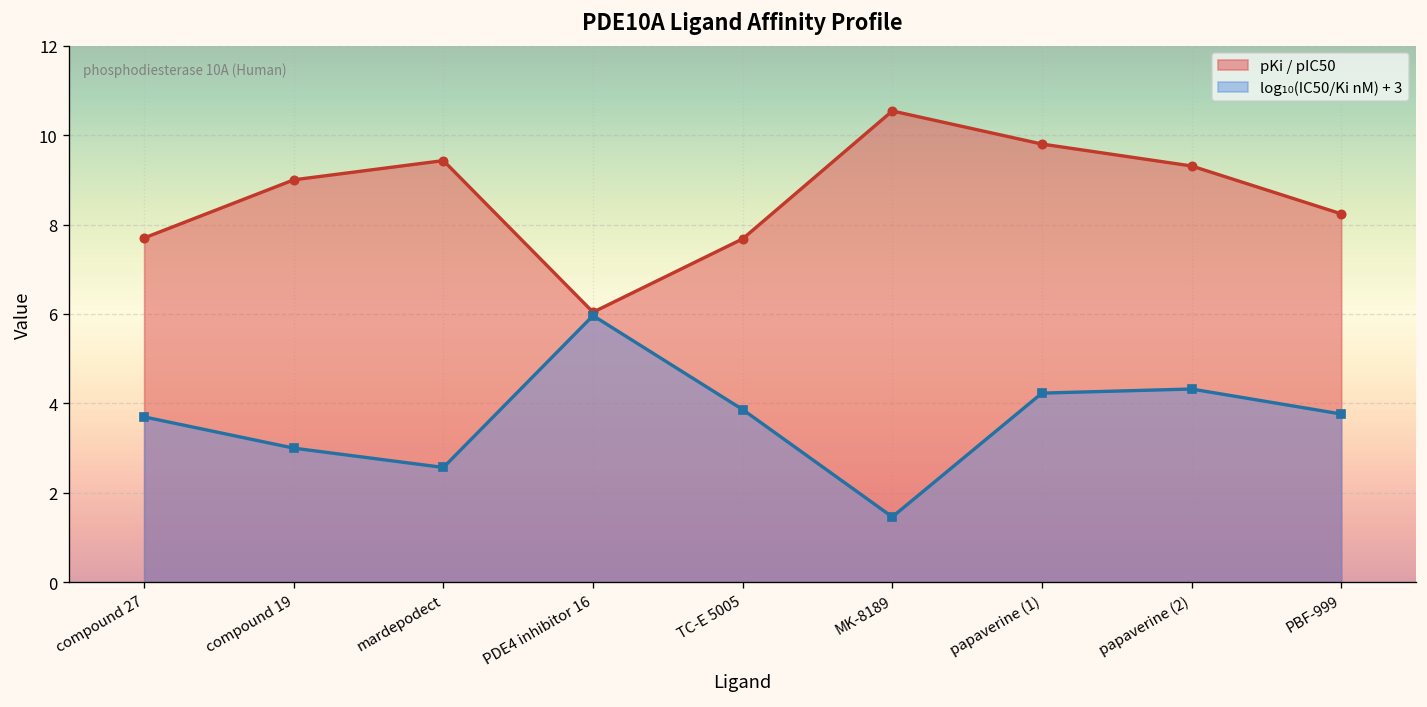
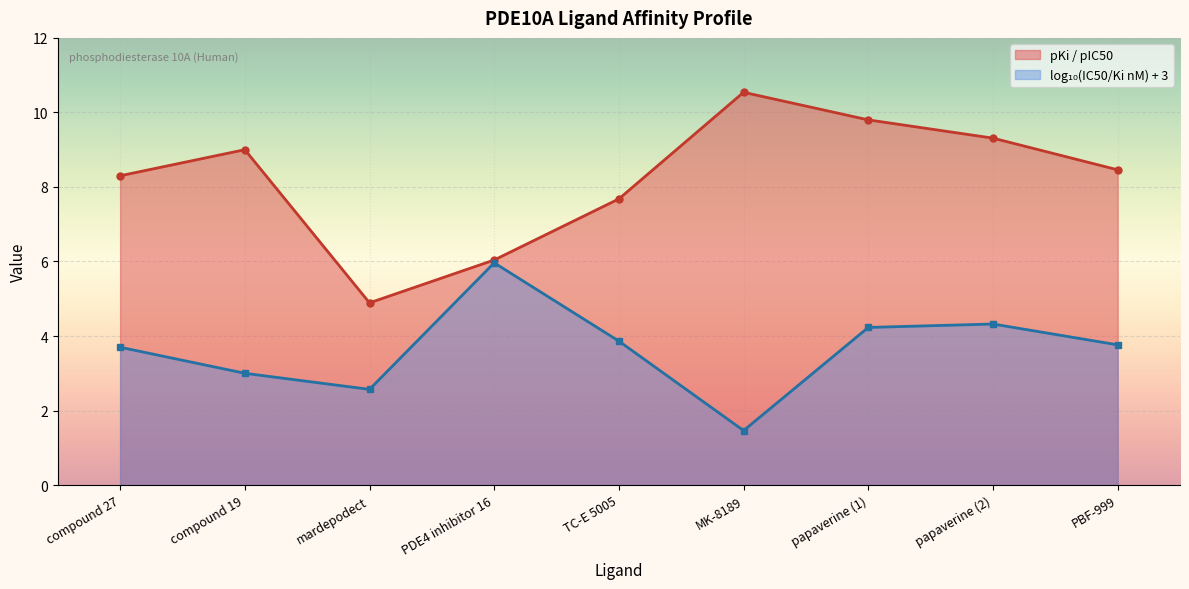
  {
    "pKi / pIC50": {
-     "compound 27": 7.7,
+     "compound 27": 8.3,
      "compound 19": 9.0,
-     "mardepodect": 9.4,
+     "mardepodect": 4.9,
      "PDE4 inhibitor 16": 6.0,
      "TC-E 5005": 7.7,
      "MK-8189": 10.5,
      "papaverine (1)": 9.8,
      "papaverine (2)": 9.3,
-     "PBF-999": 8.2
+     "PBF-999": 8.5
    },
    "log₁₀(IC50/Ki nM) + 3": {
      "compound 27": 3.7,
      "compound 19": 3.0,
      "mardepodect": 2.6,
      "PDE4 inhibitor 16": 6.0,
      "TC-E 5005": 3.9,
      "MK-8189": 1.5,
      "papaverine (1)": 4.2,
      "papaverine (2)": 4.3,
      "PBF-999": 3.8
    }
  }
